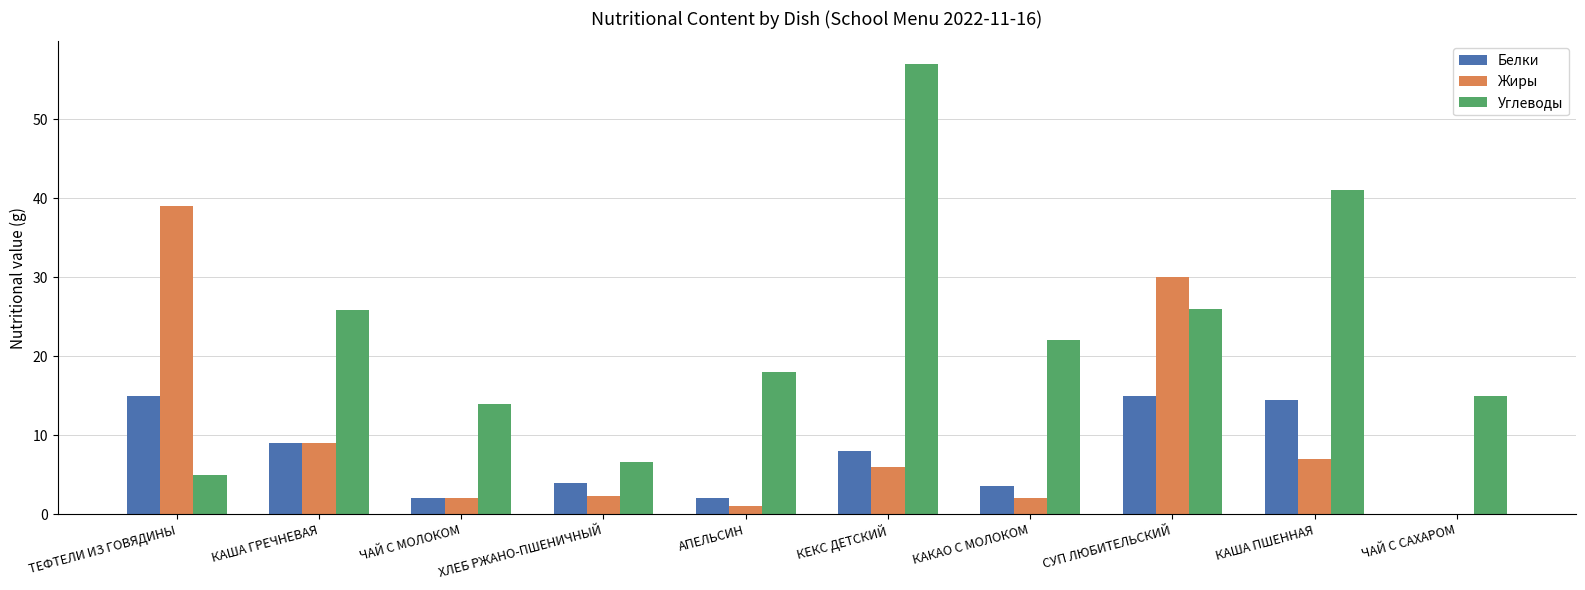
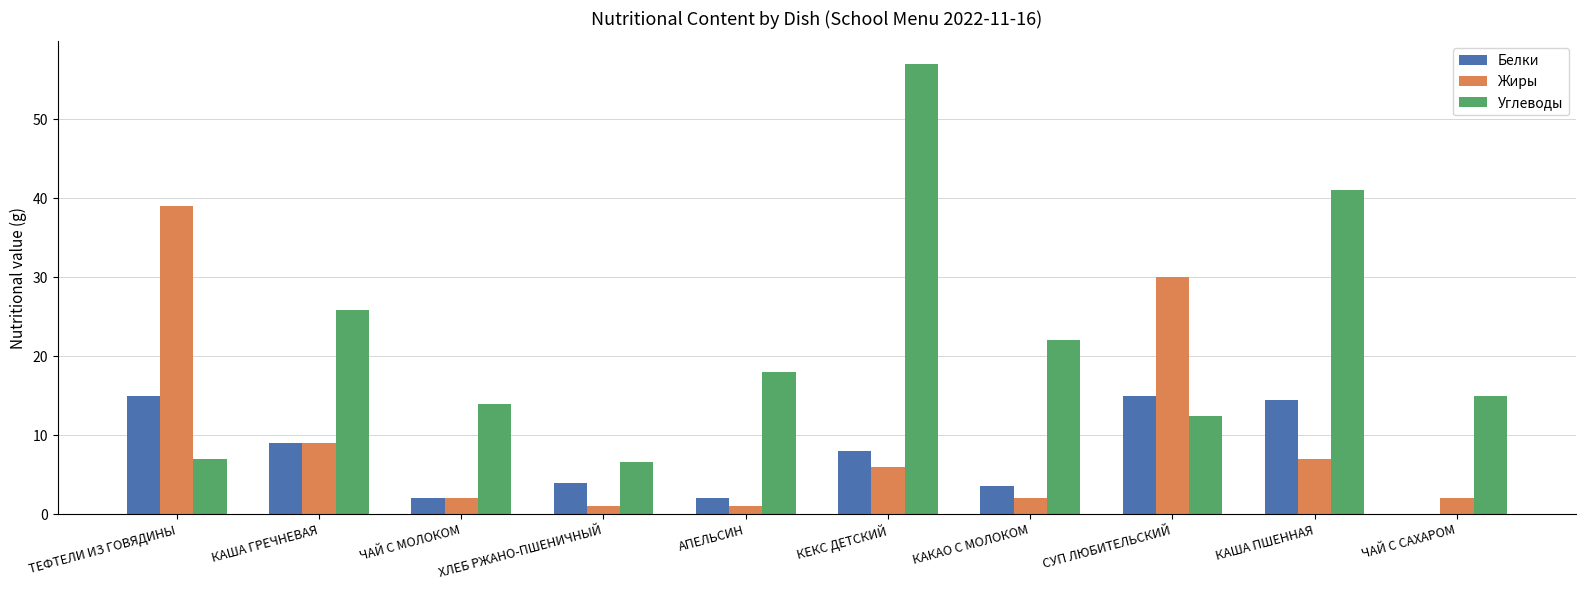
  {
    "Белки": {
      "ТЕФТЕЛИ ИЗ ГОВЯДИНЫ": 15,
      "КАША ГРЕЧНЕВАЯ": 9,
      "ЧАЙ С МОЛОКОМ": 2,
      "ХЛЕБ РЖАНО-ПШЕНИЧНЫЙ": 4,
      "АПЕЛЬСИН": 2,
      "КЕКС ДЕТСКИЙ": 8,
      "КАКАО С МОЛОКОМ": 4,
      "СУП ЛЮБИТЕЛЬСКИЙ": 15,
      "КАША ПШЕННАЯ": 14,
      "ЧАЙ С САХАРОМ": 0
    },
    "Жиры": {
      "ТЕФТЕЛИ ИЗ ГОВЯДИНЫ": 39,
      "КАША ГРЕЧНЕВАЯ": 9,
      "ЧАЙ С МОЛОКОМ": 2,
-     "ХЛЕБ РЖАНО-ПШЕНИЧНЫЙ": 2,
+     "ХЛЕБ РЖАНО-ПШЕНИЧНЫЙ": 1,
      "АПЕЛЬСИН": 1,
      "КЕКС ДЕТСКИЙ": 6,
      "КАКАО С МОЛОКОМ": 2,
      "СУП ЛЮБИТЕЛЬСКИЙ": 30,
      "КАША ПШЕННАЯ": 7,
-     "ЧАЙ С САХАРОМ": 0
+     "ЧАЙ С САХАРОМ": 2
    },
    "Углеводы": {
-     "ТЕФТЕЛИ ИЗ ГОВЯДИНЫ": 5,
+     "ТЕФТЕЛИ ИЗ ГОВЯДИНЫ": 7,
      "КАША ГРЕЧНЕВАЯ": 26,
      "ЧАЙ С МОЛОКОМ": 14,
      "ХЛЕБ РЖАНО-ПШЕНИЧНЫЙ": 7,
      "АПЕЛЬСИН": 18,
      "КЕКС ДЕТСКИЙ": 57,
      "КАКАО С МОЛОКОМ": 22,
-     "СУП ЛЮБИТЕЛЬСКИЙ": 26,
+     "СУП ЛЮБИТЕЛЬСКИЙ": 12,
      "КАША ПШЕННАЯ": 41,
      "ЧАЙ С САХАРОМ": 15
    }
  }
